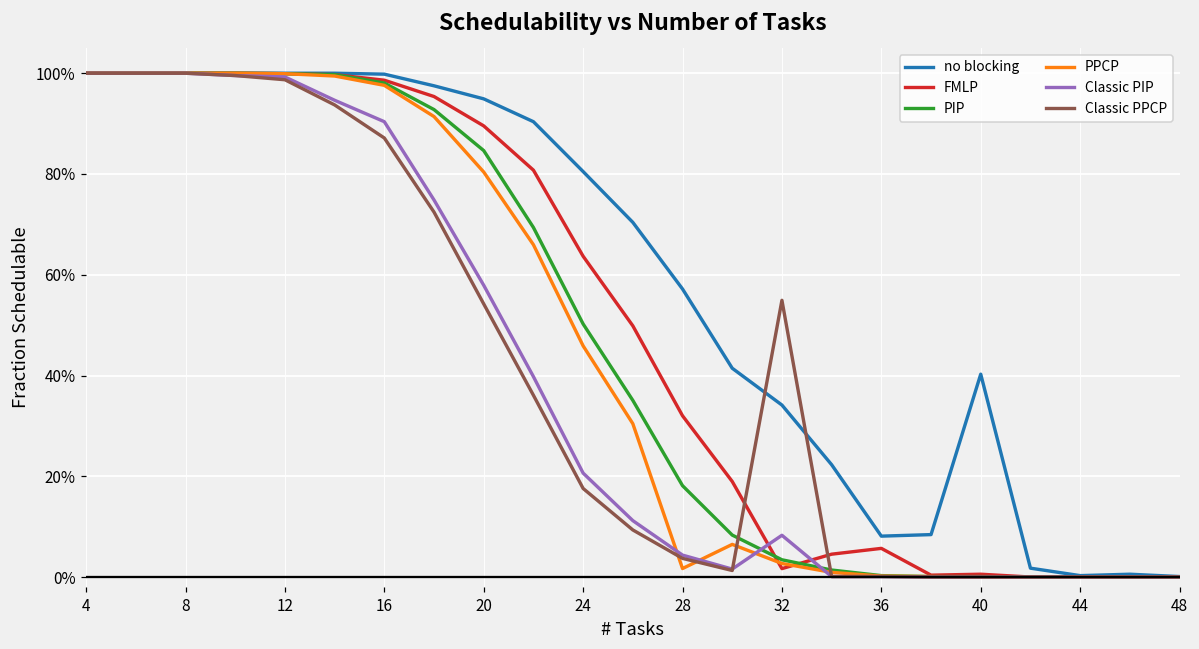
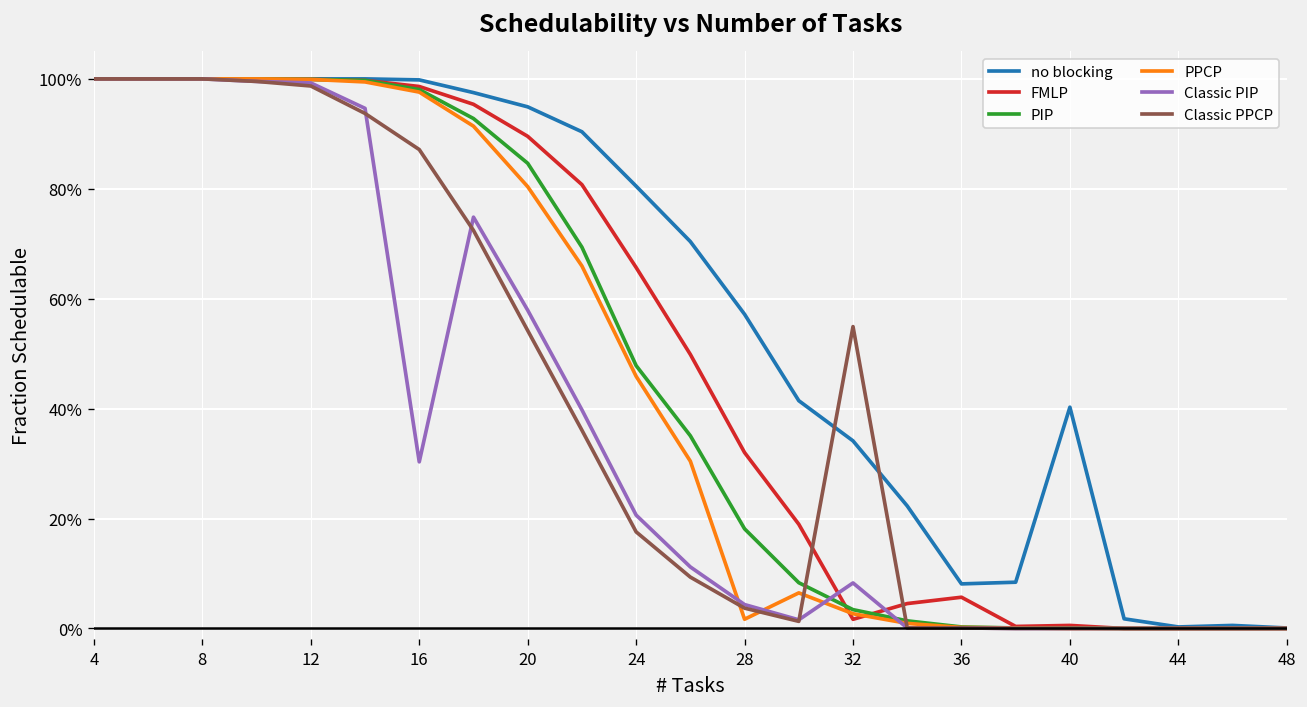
  {
    "no blocking": {
      "16": "100%",
      "20": "95%",
      "24": "80%",
      "28": "57%",
      "32": "34%",
      "36": "8%",
      "40": "40%"
    },
    "FMLP": {
      "16": "99%",
      "20": "90%",
-     "24": "64%",
+     "24": "66%",
      "28": "32%",
      "32": "2%",
      "36": "6%"
    },
    "PIP": {
      "20": "85%",
-     "24": "50%",
+     "24": "48%",
      "28": "18%",
      "32": "3%"
    },
    "PPCP": {
      "20": "80%",
      "24": "46%",
      "28": "2%",
      "32": "3%"
    },
    "Classic PIP": {
-     "16": "90%",
+     "16": "30%",
      "20": "58%",
      "24": "21%",
      "28": "4%",
      "32": "8%"
    },
    "Classic PPCP": {
      "16": "87%",
      "20": "54%",
      "24": "18%",
      "28": "4%",
      "32": "55%"
    }
  }
